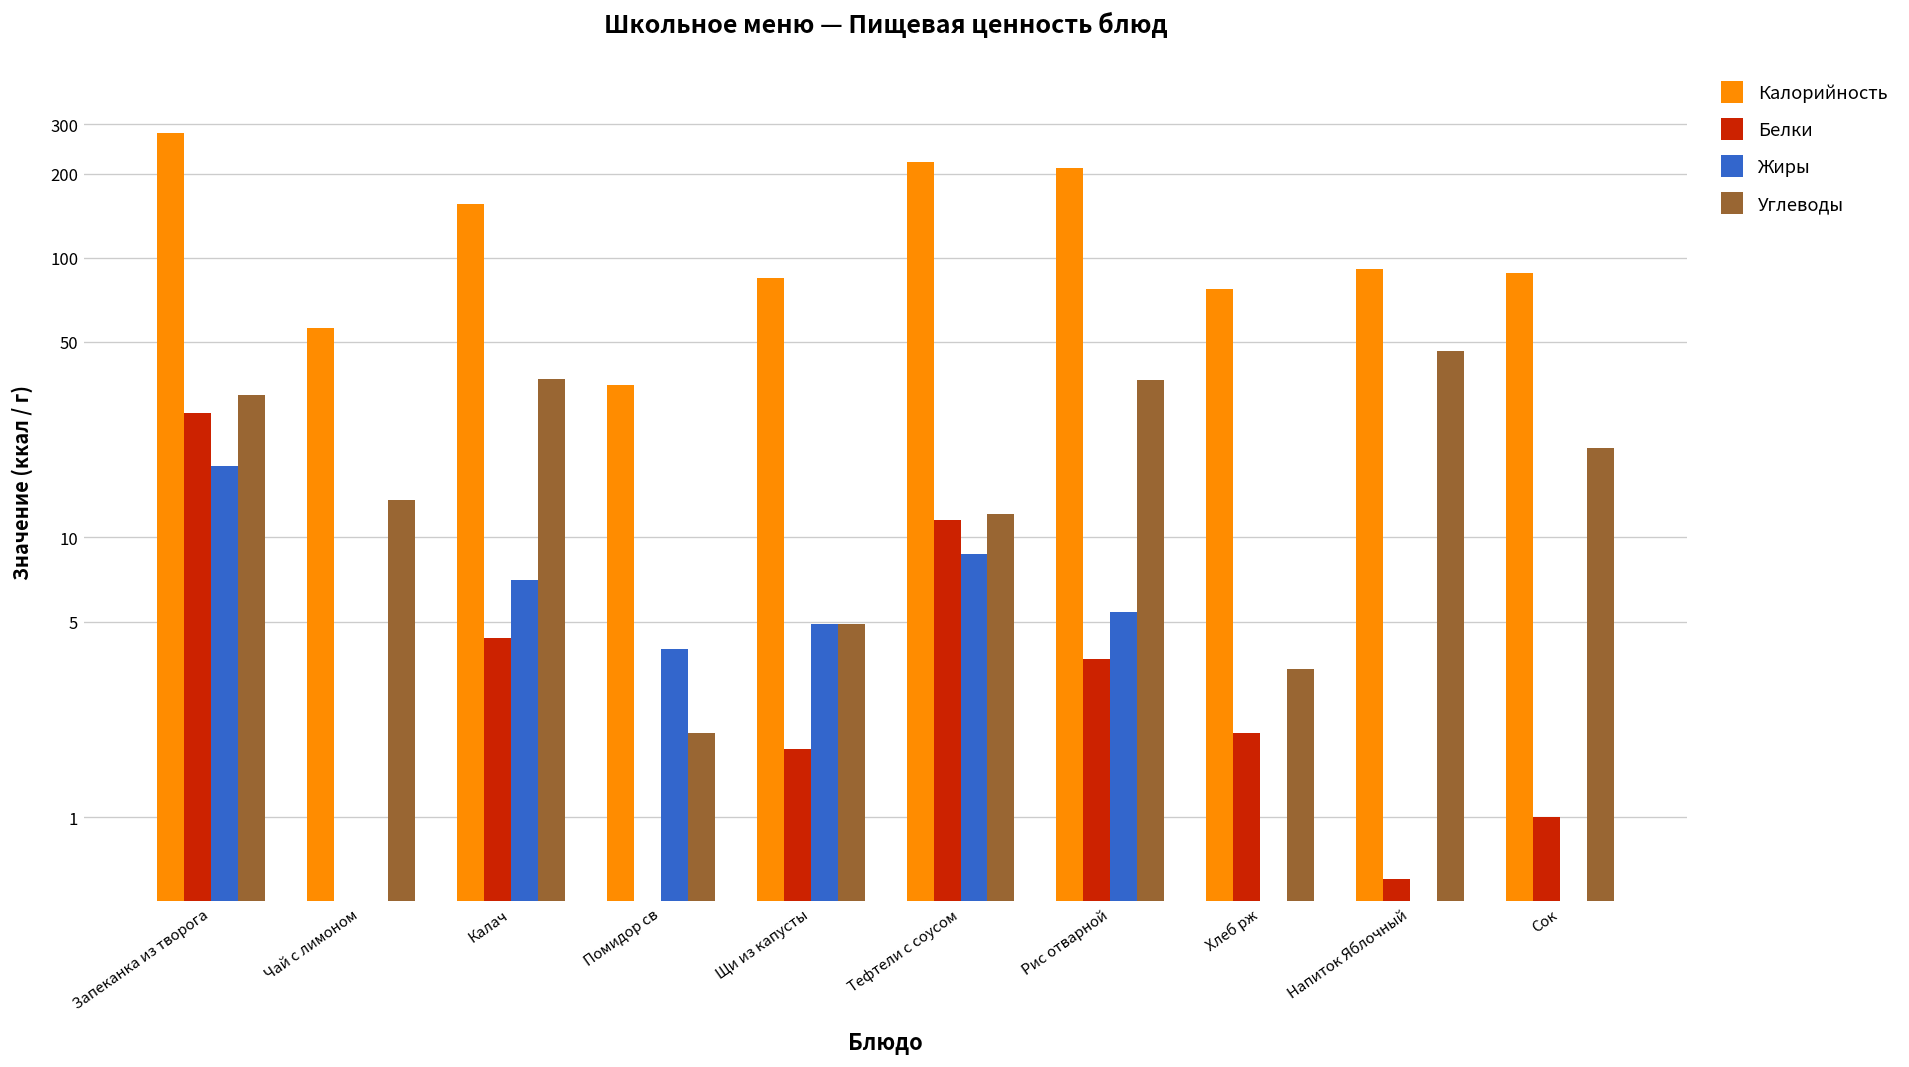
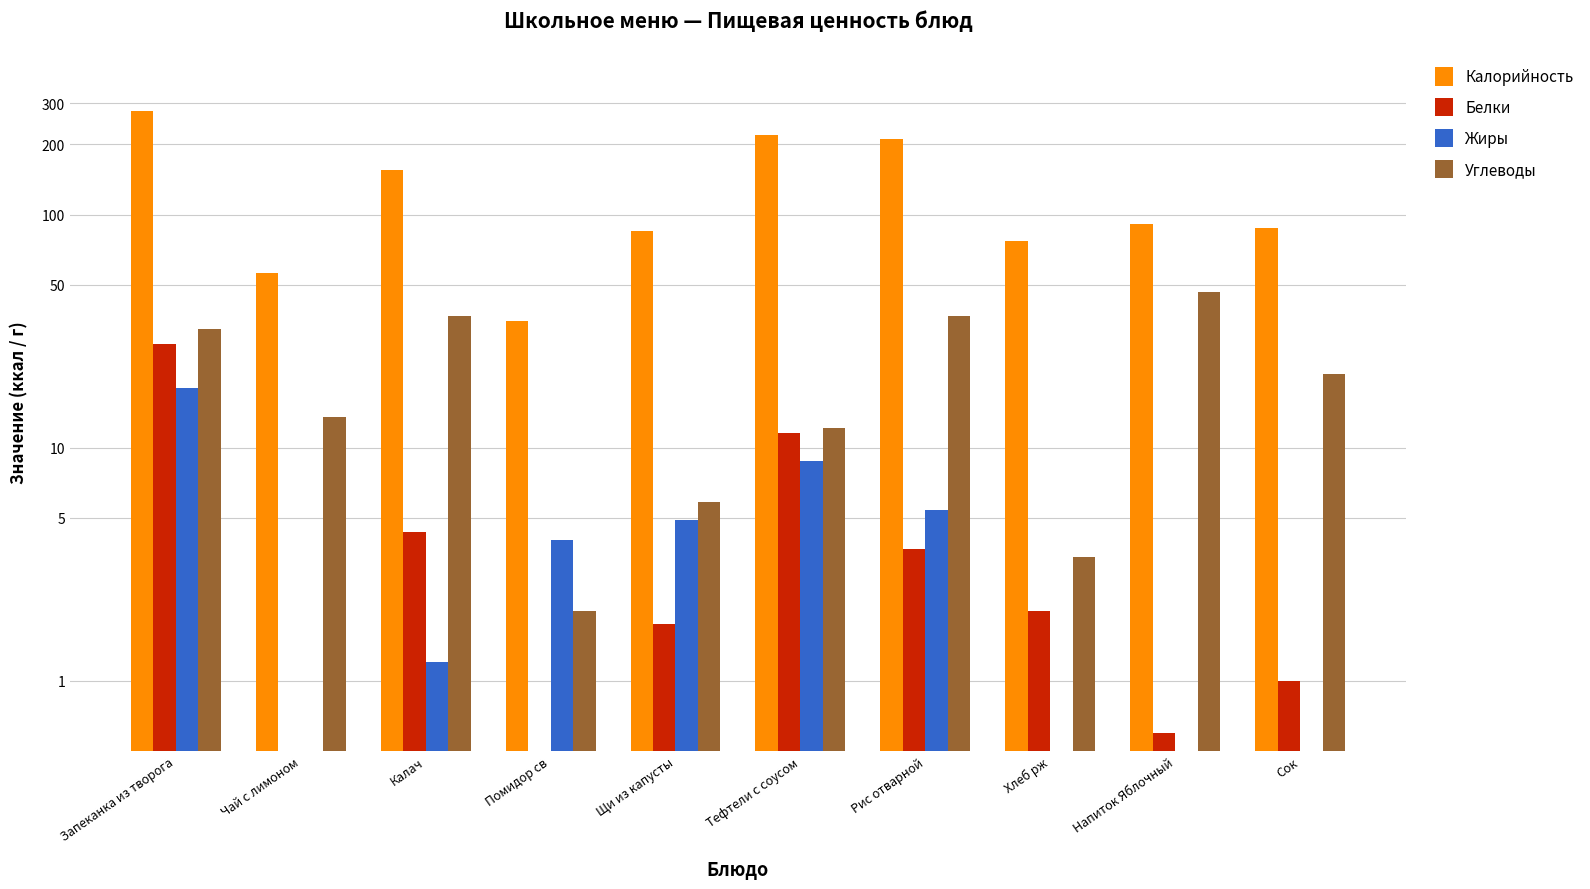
  {
    "Калорийность": {
      "Запеканка из творога": 280,
      "Чай с лимоном": 56,
      "Калач": 160,
      "Помидор св": 35,
      "Щи из капусты": 85,
      "Тефтели с соусом": 220,
      "Рис отварной": 210,
      "Хлеб рж": 77,
      "Напиток Яблочный": 91,
      "Сок": 88
    },
    "Белки": {
      "Запеканка из творога": 28,
      "Калач": 4.4,
      "Щи из капусты": 1.8,
      "Тефтели с соусом": 12,
      "Рис отварной": 3.7,
      "Хлеб рж": 2.0,
      "Напиток Яблочный": 0.6,
      "Сок": 1.0
    },
    "Жиры": {
      "Запеканка из творога": 18,
-     "Калач": 7.1,
+     "Калач": 1.2,
      "Помидор св": 4.0,
      "Щи из капусты": 4.9,
      "Тефтели с соусом": 8.7,
      "Рис отварной": 5.4
    },
    "Углеводы": {
      "Запеканка из творога": 32,
      "Чай с лимоном": 14,
      "Калач": 37,
      "Помидор св": 2.0,
-     "Щи из капусты": 4.9,
+     "Щи из капусты": 5.9,
      "Тефтели с соусом": 12,
      "Рис отварной": 37,
      "Хлеб рж": 3.4,
      "Напиток Яблочный": 47,
      "Сок": 21
    }
  }
